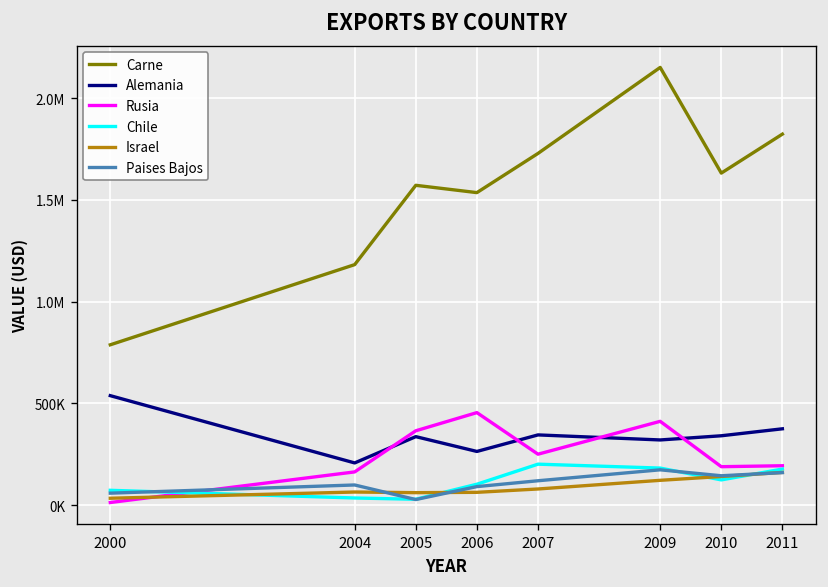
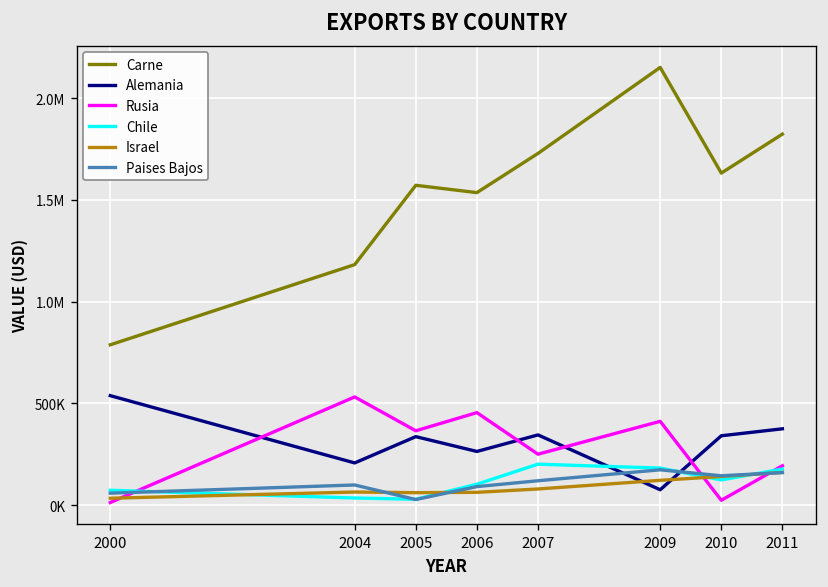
  {
    "Alemania": {
      "2000": 540000,
      "2004": 210000,
      "2005": 340000,
      "2006": 260000,
      "2007": 340000,
-     "2009": 320000,
+     "2009": 80000,
      "2010": 340000,
      "2011": 370000
    },
    "Rusia": {
      "2000": 10000,
-     "2004": 160000,
+     "2004": 530000,
      "2005": 370000,
      "2006": 450000,
      "2007": 250000,
      "2009": 410000,
-     "2010": 190000,
+     "2010": 20000,
      "2011": 190000
    },
    "Chile": {
      "2004": 30000,
      "2007": 200000,
      "2010": 120000,
      "2011": 180000
    },
    "Paises Bajos": {
      "2004": 100000,
      "2007": 120000
    }
  }
